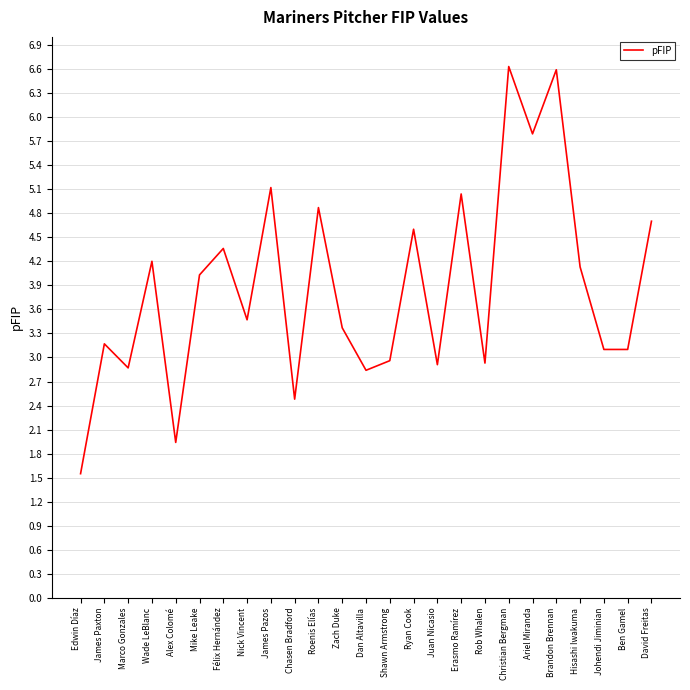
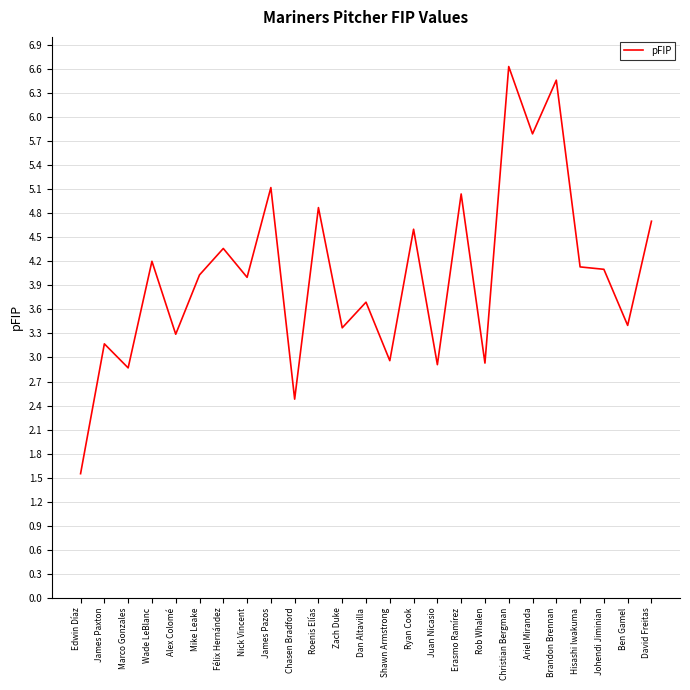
  {
    "Edwin Díaz": 1.6,
    "James Paxton": 3.2,
    "Marco Gonzales": 2.9,
    "Wade LeBlanc": 4.2,
-   "Alex Colomé": 1.9,
+   "Alex Colomé": 3.3,
    "Mike Leake": 4.0,
    "Félix Hernández": 4.4,
-   "Nick Vincent": 3.5,
+   "Nick Vincent": 4.0,
    "James Pazos": 5.1,
    "Chasen Bradford": 2.5,
    "Roenis Elías": 4.9,
    "Zach Duke": 3.4,
-   "Dan Altavilla": 2.8,
+   "Dan Altavilla": 3.7,
    "Shawn Armstrong": 3.0,
    "Ryan Cook": 4.6,
    "Juan Nicasio": 2.9,
    "Erasmo Ramírez": 5.0,
    "Rob Whalen": 2.9,
    "Christian Bergman": 6.6,
    "Ariel Miranda": 5.8,
-   "Brandon Brennan": 6.6,
+   "Brandon Brennan": 6.5,
    "Hisashi Iwakuma": 4.1,
-   "Johendi Jiminian": 3.1,
-   "Ben Gamel": 3.1,
+   "Johendi Jiminian": 4.1,
+   "Ben Gamel": 3.4,
    "David Freitas": 4.7
  }
